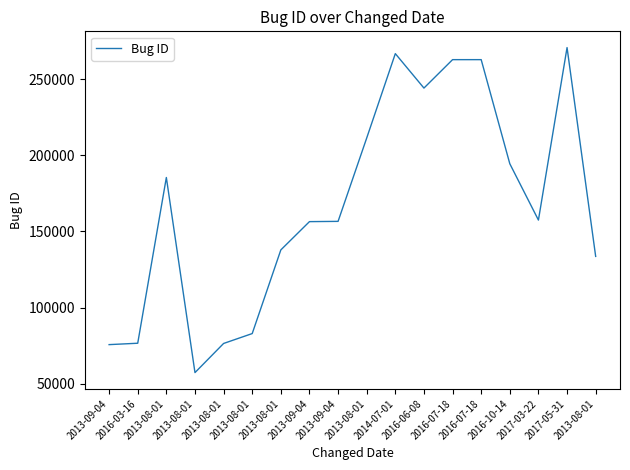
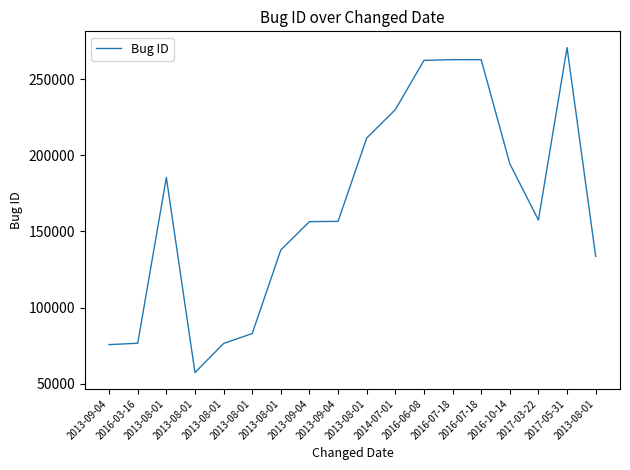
  {
    "2016-03-16": 77000,
-   "2014-07-01": 267000,
-   "2016-06-08": 244000,
+   "2014-07-01": 230000,
+   "2016-06-08": 262000,
    "2016-10-14": 194000,
    "2017-03-22": 157000,
    "2017-05-31": 271000
  }
